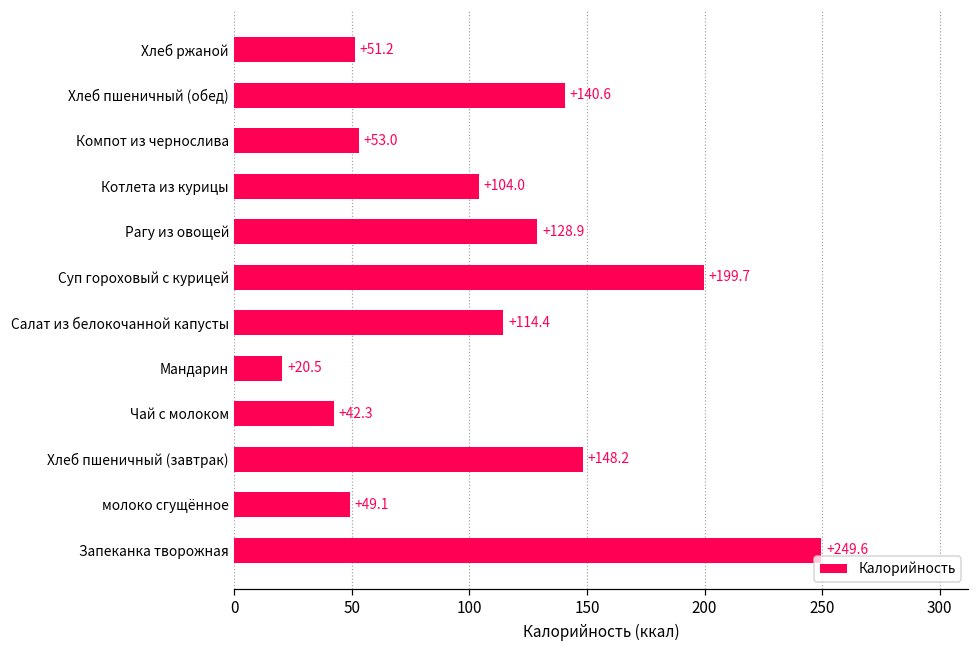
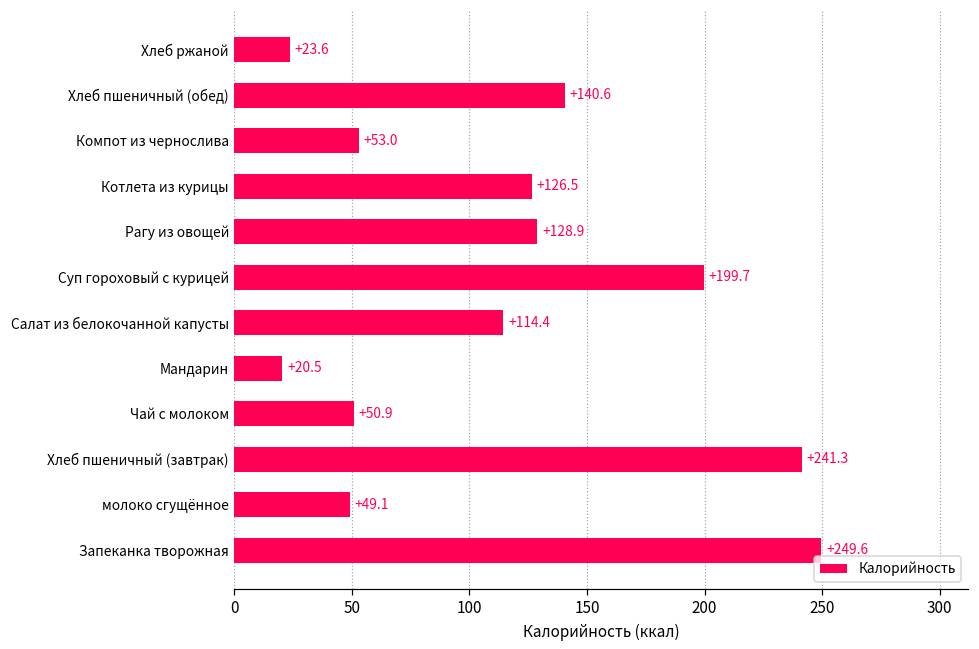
  {
-   "Хлеб ржаной": "+51.2",
+   "Хлеб ржаной": "+23.6",
    "Хлеб пшеничный (обед)": "+140.6",
    "Компот из чернослива": "+53.0",
-   "Котлета из курицы": "+104.0",
+   "Котлета из курицы": "+126.5",
    "Рагу из овощей": "+128.9",
    "Суп гороховый с курицей": "+199.7",
    "Салат из белокочанной капусты": "+114.4",
    "Мандарин": "+20.5",
-   "Чай с молоком": "+42.3",
-   "Хлеб пшеничный (завтрак)": "+148.2",
+   "Чай с молоком": "+50.9",
+   "Хлеб пшеничный (завтрак)": "+241.3",
    "молоко сгущённое": "+49.1"
  }
